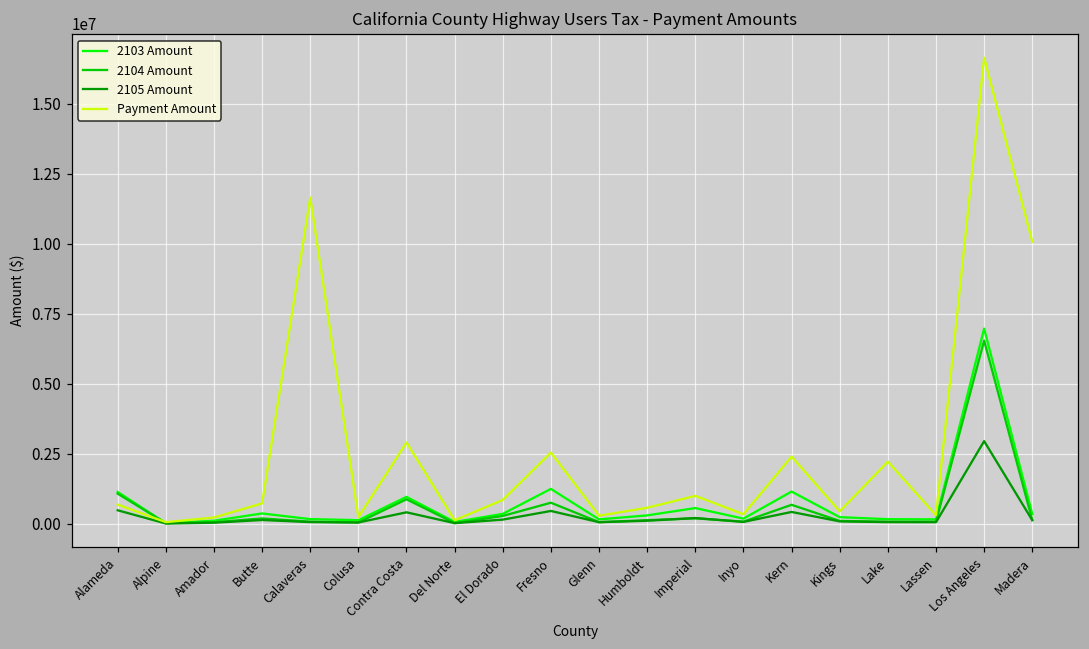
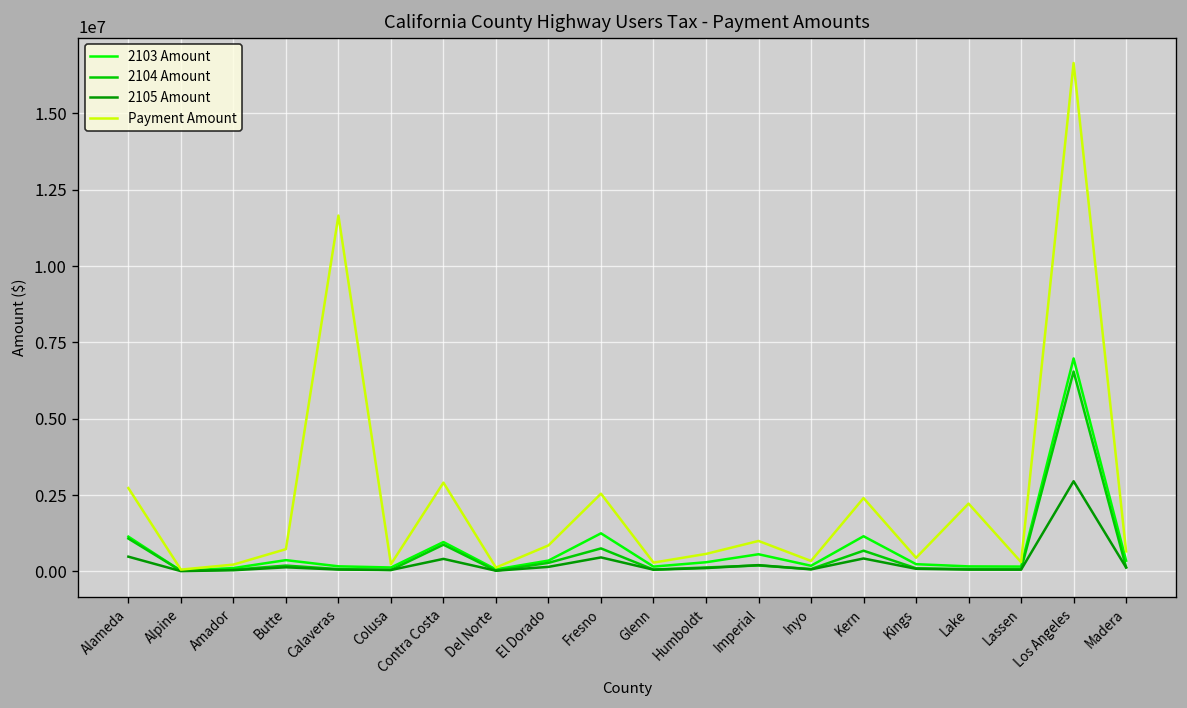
  {
    "Payment Amount": {
-     "Alameda": 700000,
+     "Alameda": 2700000,
      "Amador": 200000,
      "Butte": 700000,
      "Calaveras": 11700000,
      "Colusa": 200000,
      "Contra Costa": 2900000,
      "El Dorado": 900000,
      "Fresno": 2500000,
      "Glenn": 300000,
      "Humboldt": 600000,
      "Imperial": 1000000,
      "Inyo": 300000,
      "Kern": 2400000,
      "Kings": 400000,
      "Lake": 2200000,
      "Lassen": 300000,
      "Los Angeles": 16600000,
-     "Madera": 10100000
+     "Madera": 700000
    }
  }
